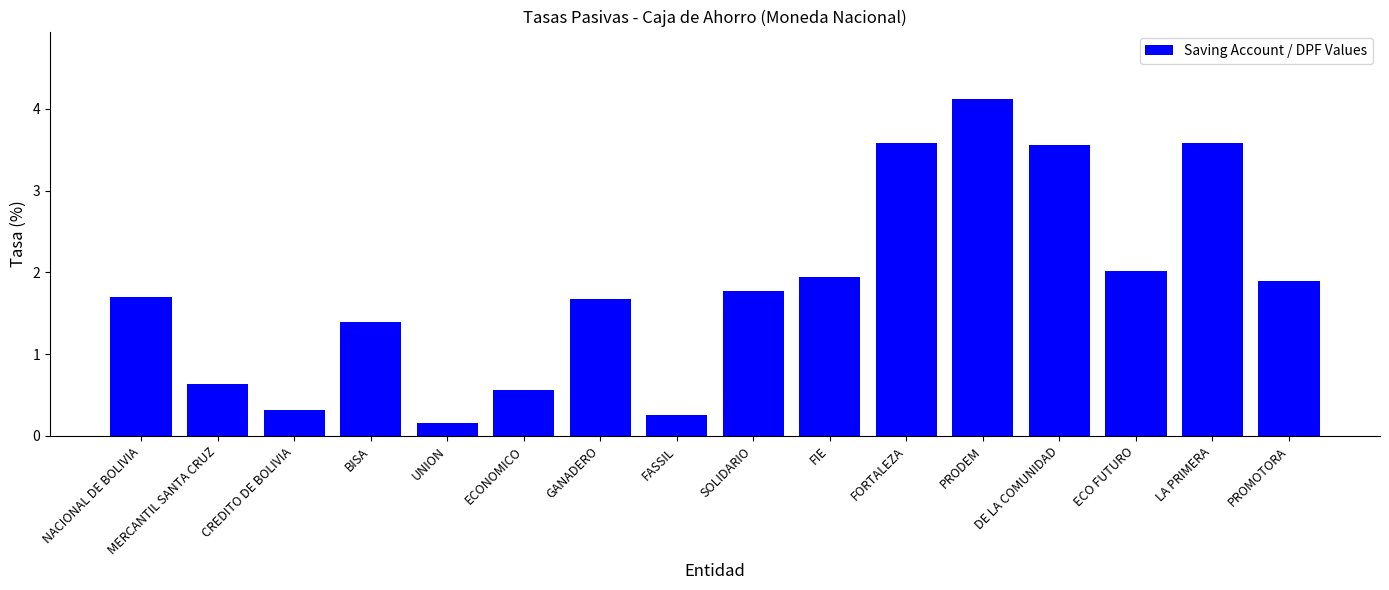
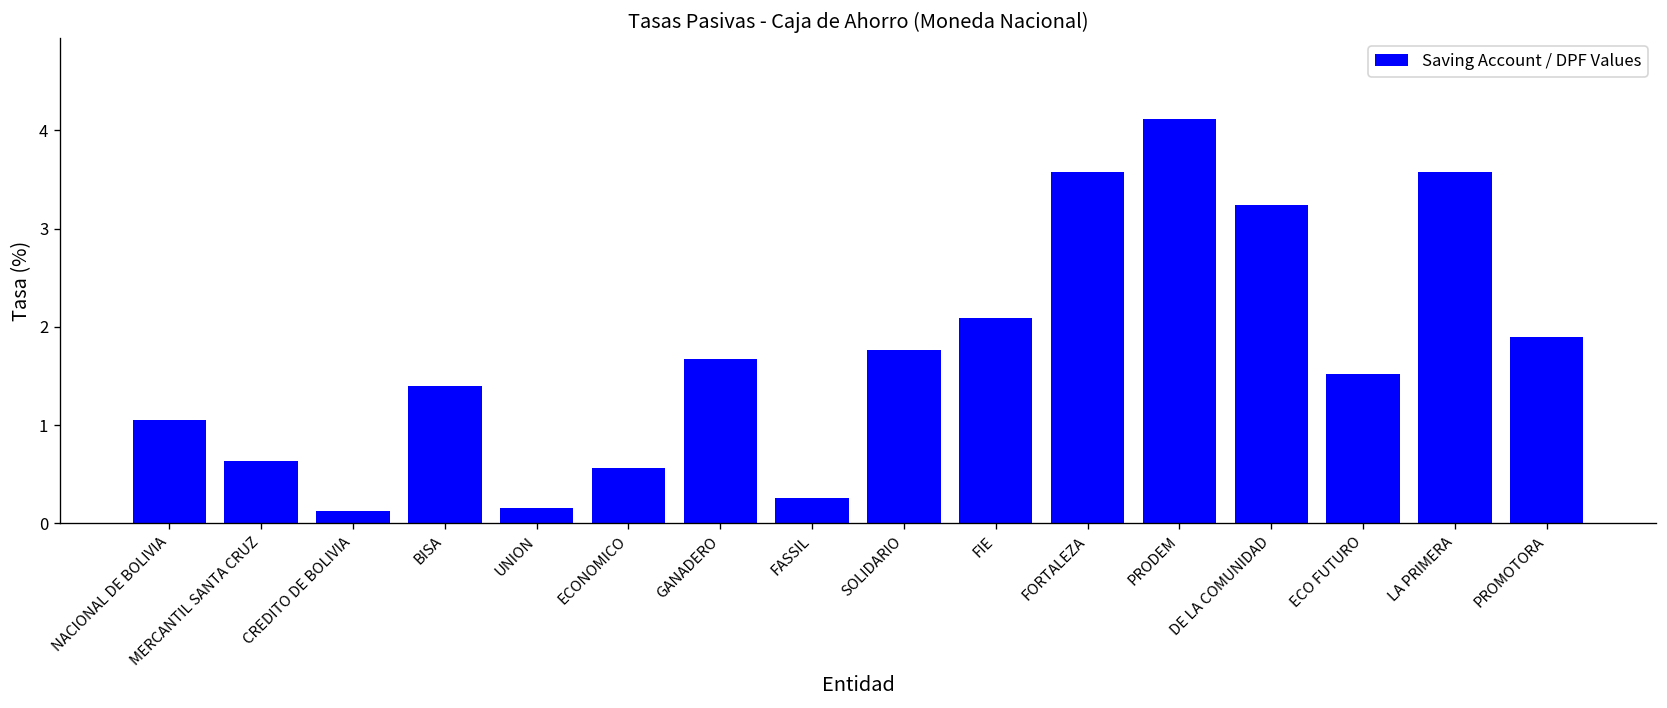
  {
-   "NACIONAL DE BOLIVIA": 1.7,
+   "NACIONAL DE BOLIVIA": 1.0,
    "MERCANTIL SANTA CRUZ": 0.6,
-   "CREDITO DE BOLIVIA": 0.3,
+   "CREDITO DE BOLIVIA": 0.1,
    "BISA": 1.4,
    "UNION": 0.2,
    "ECONOMICO": 0.6,
    "GANADERO": 1.7,
    "FASSIL": 0.3,
    "SOLIDARIO": 1.8,
-   "FIE": 1.9,
+   "FIE": 2.1,
    "FORTALEZA": 3.6,
    "PRODEM": 4.1,
-   "DE LA COMUNIDAD": 3.6,
-   "ECO FUTURO": 2.0,
+   "DE LA COMUNIDAD": 3.2,
+   "ECO FUTURO": 1.5,
    "LA PRIMERA": 3.6,
    "PROMOTORA": 1.9
  }
